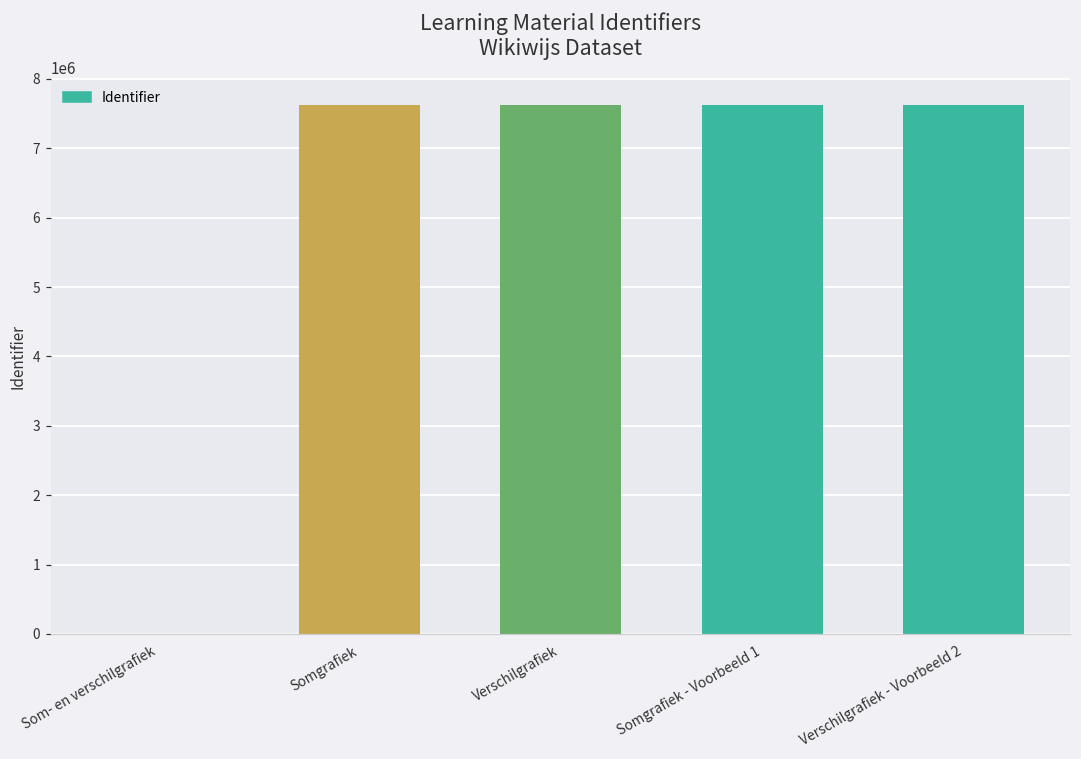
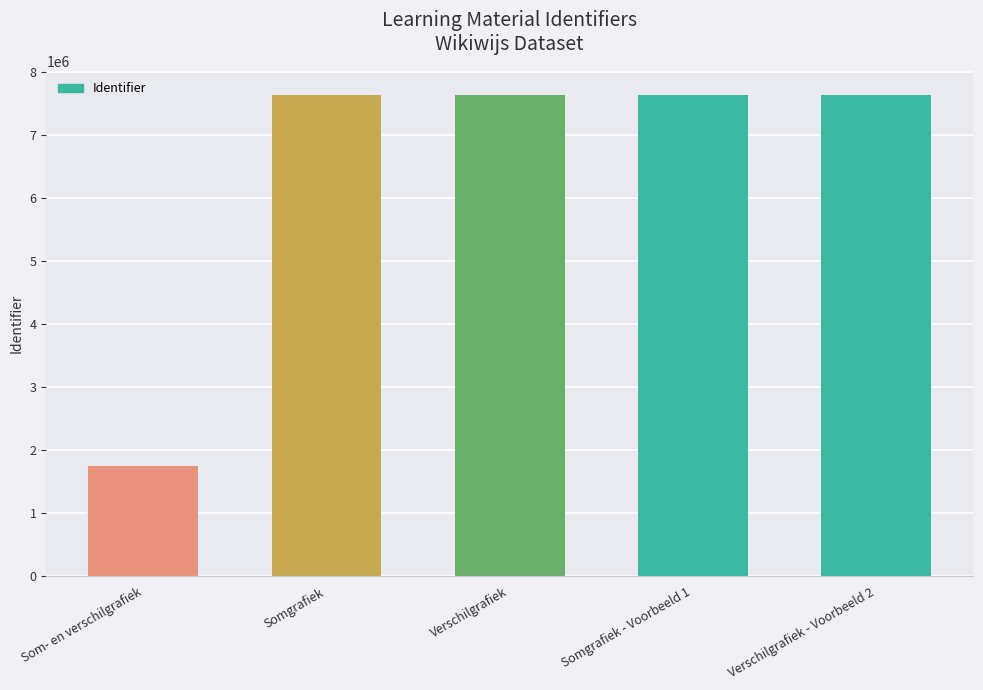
  {
-   "Som- en verschilgrafiek": 0,
+   "Som- en verschilgrafiek": 1800000,
    "Somgrafiek": 7600000,
    "Verschilgrafiek": 7600000,
    "Somgrafiek - Voorbeeld 1": 7600000,
    "Verschilgrafiek - Voorbeeld 2": 7600000
  }
